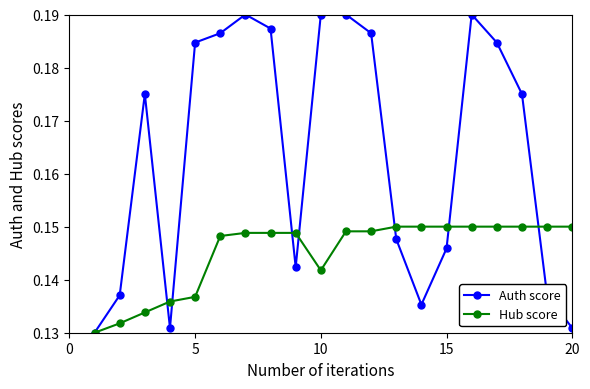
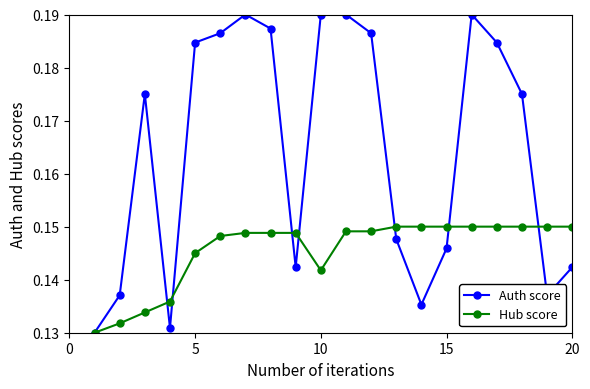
  {
    "Auth score": {
      "5": 0.185,
      "10": 0.190,
      "15": 0.146,
-     "20": 0.131
+     "20": 0.142
    },
    "Hub score": {
-     "5": 0.137,
+     "5": 0.145,
      "10": 0.142,
      "15": 0.150,
      "20": 0.150
    }
  }
